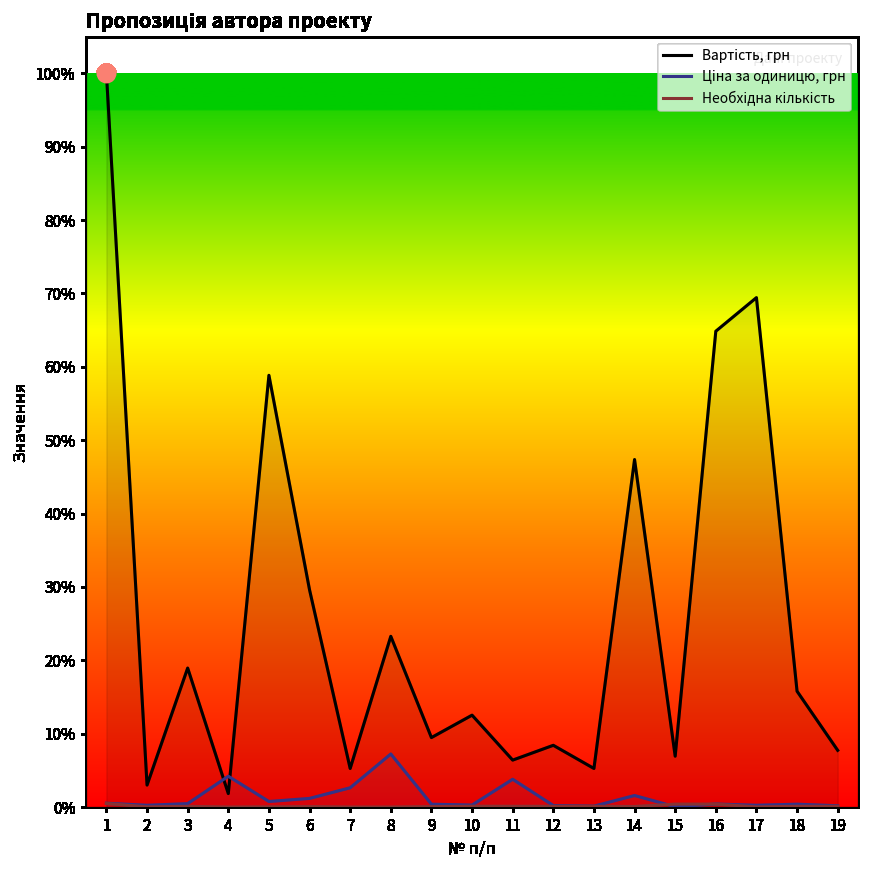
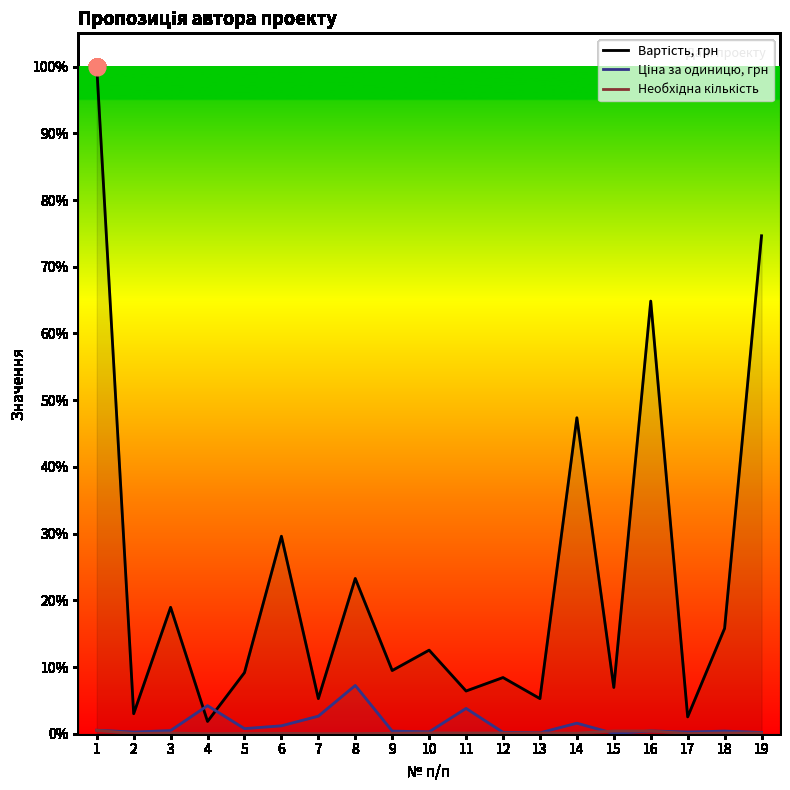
  {
    "Вартість, грн": {
      "2": "3%",
      "3": "19%",
      "4": "2%",
-     "5": "59%",
+     "5": "9%",
      "6": "30%",
      "7": "5%",
      "8": "23%",
      "9": "9%",
      "10": "13%",
      "11": "6%",
      "12": "8%",
      "13": "5%",
      "14": "47%",
      "15": "7%",
      "16": "65%",
-     "17": "69%",
+     "17": "3%",
      "18": "16%",
-     "19": "8%"
+     "19": "75%"
    },
    "Ціна за одиницю, грн": {
      "4": "4%",
      "5": "1%",
      "6": "1%",
      "7": "3%",
      "8": "7%",
      "11": "4%",
      "14": "2%"
    },
    "Необхідна кількість": {
      "4": "0%",
      "5": "0%",
      "6": "0%",
      "7": "0%",
      "8": "0%",
      "11": "0%",
      "14": "0%"
    }
  }
